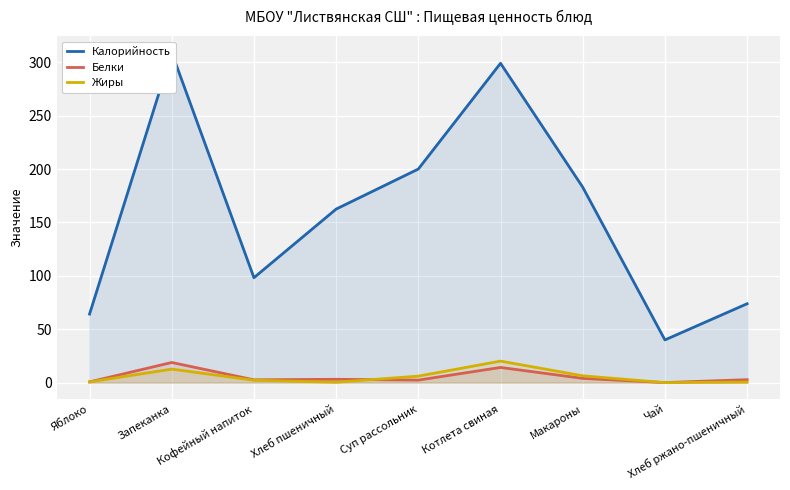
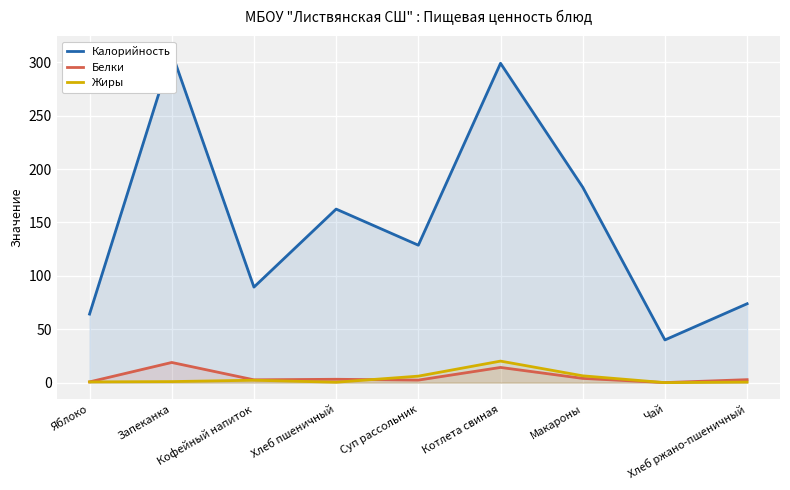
  {
    "Калорийность": {
      "Яблоко": 64,
-     "Кофейный напиток": 98,
+     "Кофейный напиток": 89,
      "Хлеб пшеничный": 163,
-     "Суп рассольник": 200,
+     "Суп рассольник": 129,
      "Котлета свиная": 299,
      "Макароны": 183,
      "Чай": 40,
      "Хлеб ржано-пшеничный": 74
    },
    "Белки": {
      "Запеканка": 19,
      "Хлеб пшеничный": 3,
      "Суп рассольник": 2,
      "Котлета свиная": 14,
      "Макароны": 4
    },
    "Жиры": {
-     "Запеканка": 13,
+     "Запеканка": 1,
      "Хлеб пшеничный": 0,
      "Суп рассольник": 6,
      "Котлета свиная": 20,
      "Макароны": 6
    }
  }
